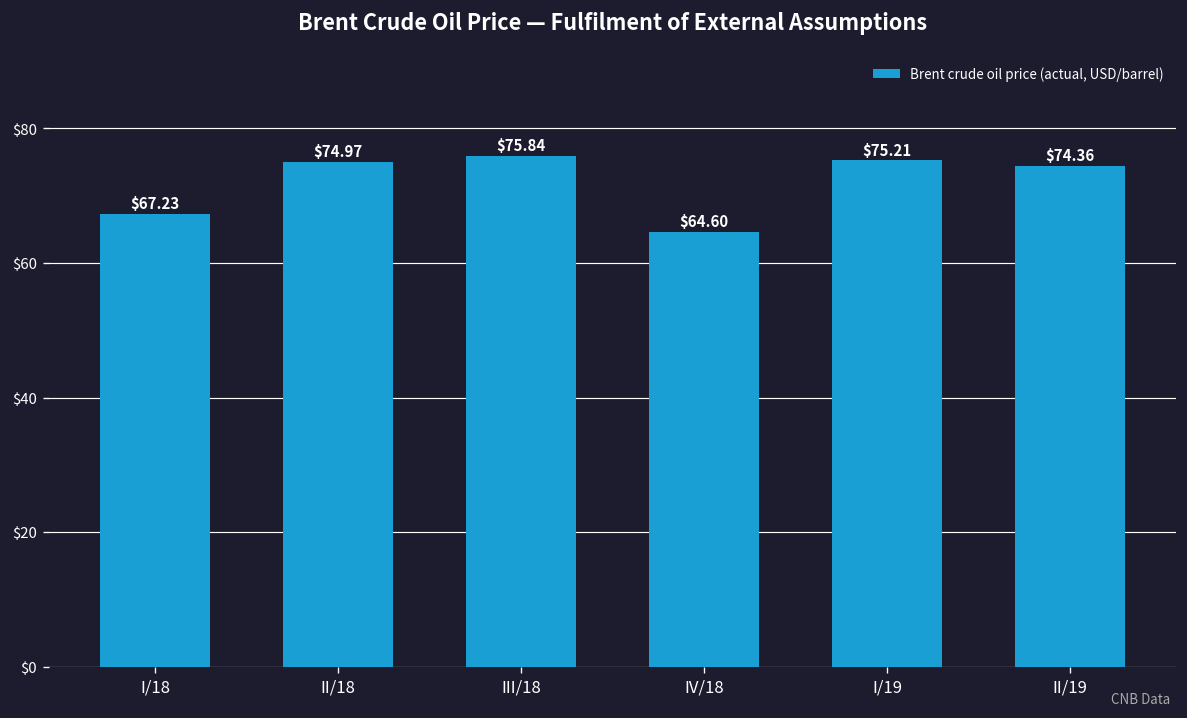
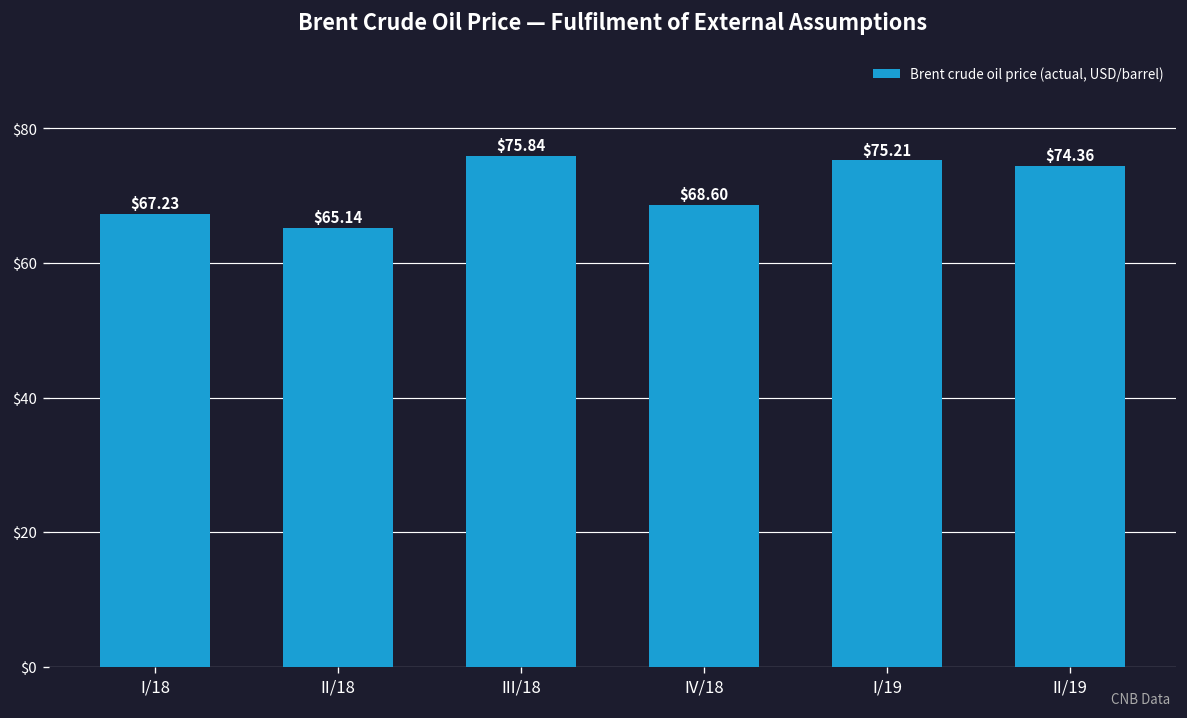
  {
    "I/18": "$67.23",
-   "II/18": "$74.97",
+   "II/18": "$65.14",
    "III/18": "$75.84",
-   "IV/18": "$64.60",
+   "IV/18": "$68.60",
    "I/19": "$75.21",
    "II/19": "$74.36"
  }
